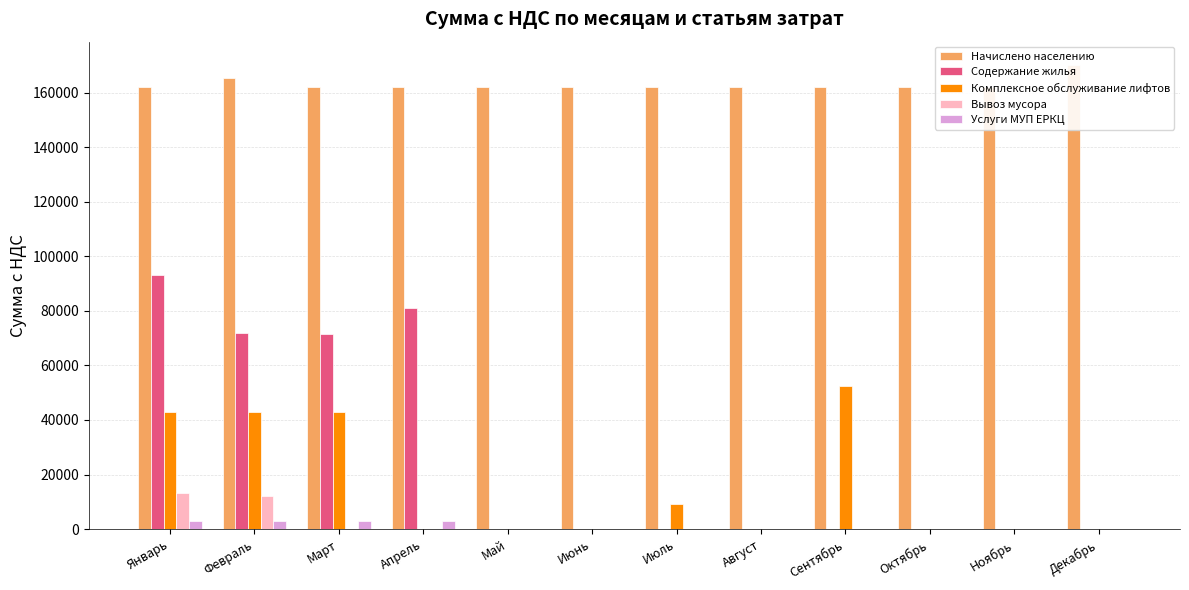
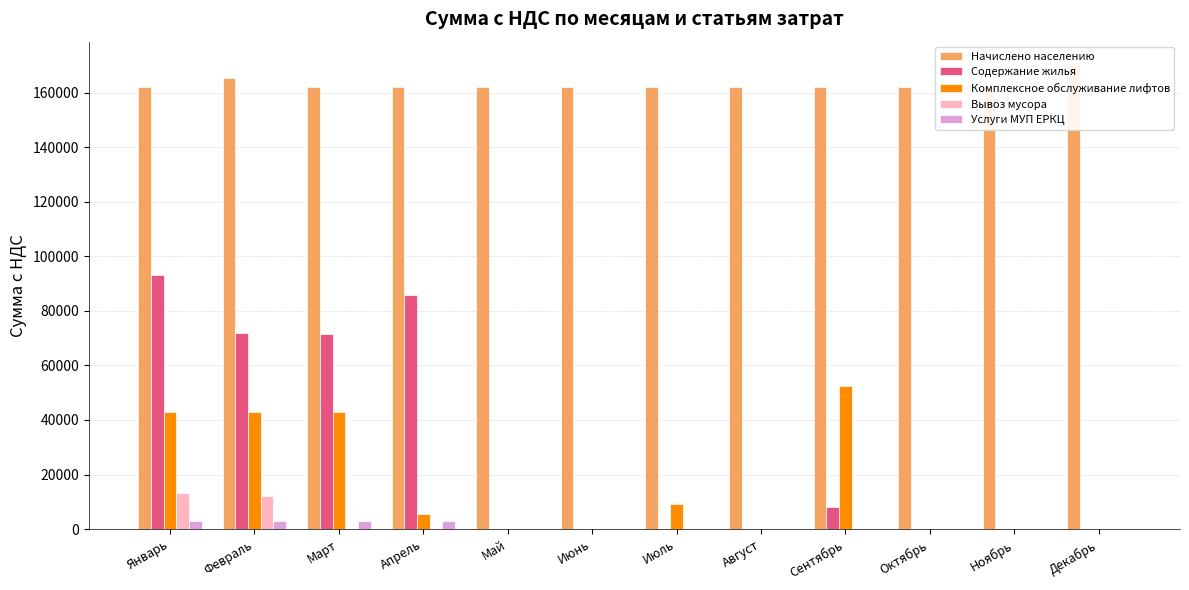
  {
    "Начислено населению": {
      "Январь": 162000,
      "Февраль": 166000,
      "Март": 162000,
      "Апрель": 162000,
      "Май": 162000,
      "Июнь": 162000,
      "Июль": 162000,
      "Август": 162000,
      "Сентябрь": 162000,
      "Октябрь": 162000
    },
    "Содержание жилья": {
      "Январь": 93000,
      "Февраль": 72000,
      "Март": 71000,
-     "Апрель": 81000,
+     "Апрель": 86000,
      "Май": 0,
      "Июнь": 0,
      "Июль": 0,
      "Август": 0,
-     "Сентябрь": 0,
+     "Сентябрь": 8000,
      "Октябрь": 0,
      "Ноябрь": 0,
      "Декабрь": 0
    },
    "Комплексное обслуживание лифтов": {
      "Январь": 43000,
      "Февраль": 43000,
      "Март": 43000,
-     "Апрель": 0,
+     "Апрель": 5000,
      "Май": 0,
      "Июнь": 0,
      "Июль": 9000,
      "Август": 0,
      "Сентябрь": 52000,
      "Октябрь": 0,
      "Ноябрь": 0,
      "Декабрь": 0
    }
  }
